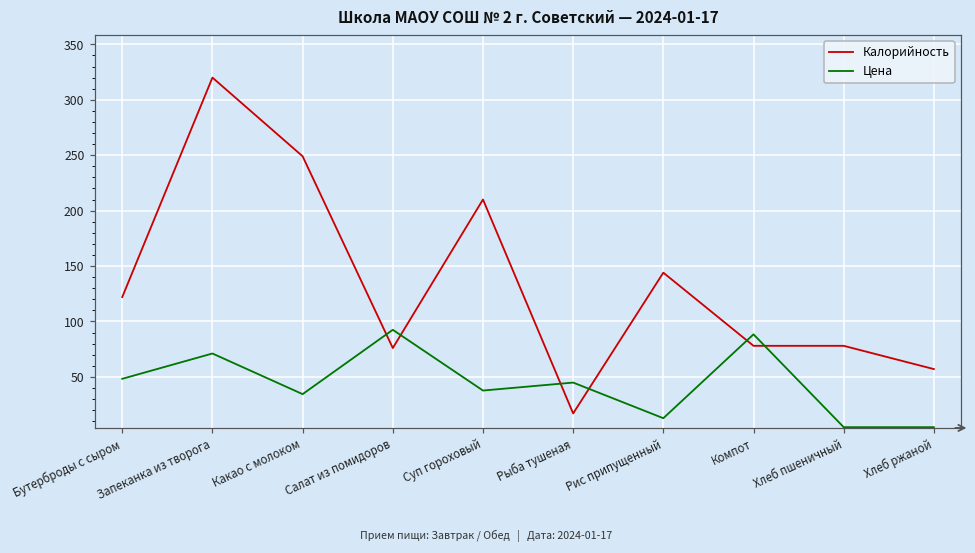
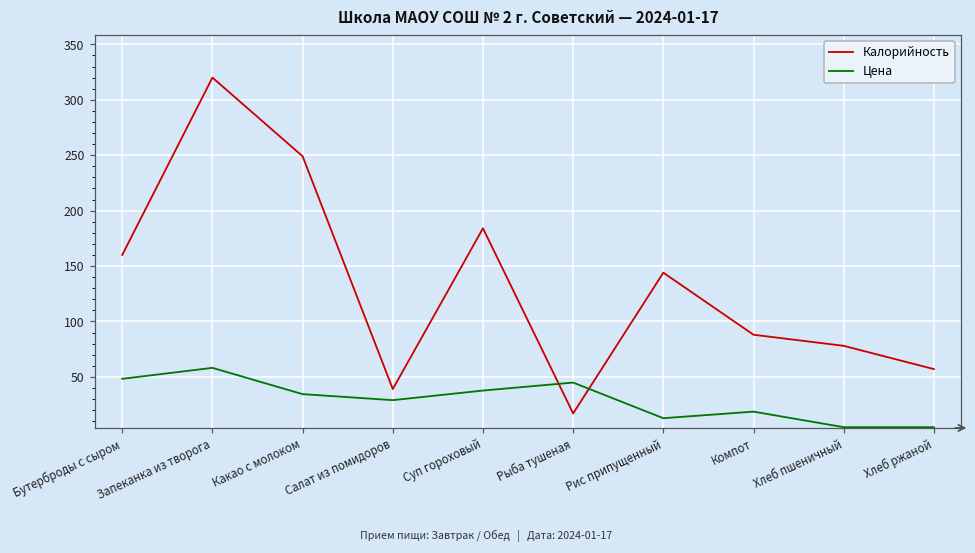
  {
    "Калорийность": {
-     "Бутерброды с сыром": 122,
+     "Бутерброды с сыром": 160,
      "Запеканка из творога": 320,
      "Какао с молоком": 249,
-     "Салат из помидоров": 76,
-     "Суп гороховый": 210,
+     "Салат из помидоров": 39,
+     "Суп гороховый": 184,
      "Рыба тушеная": 17,
      "Рис припущенный": 144,
-     "Компот": 78,
+     "Компот": 88,
      "Хлеб пшеничный": 78,
      "Хлеб ржаной": 57
    },
    "Цена": {
      "Бутерброды с сыром": 48,
-     "Запеканка из творога": 71,
+     "Запеканка из творога": 58,
      "Какао с молоком": 34,
-     "Салат из помидоров": 92,
+     "Салат из помидоров": 29,
      "Суп гороховый": 38,
      "Рыба тушеная": 45,
      "Рис припущенный": 13,
-     "Компот": 88,
+     "Компот": 19,
      "Хлеб пшеничный": 5,
      "Хлеб ржаной": 5
    }
  }
